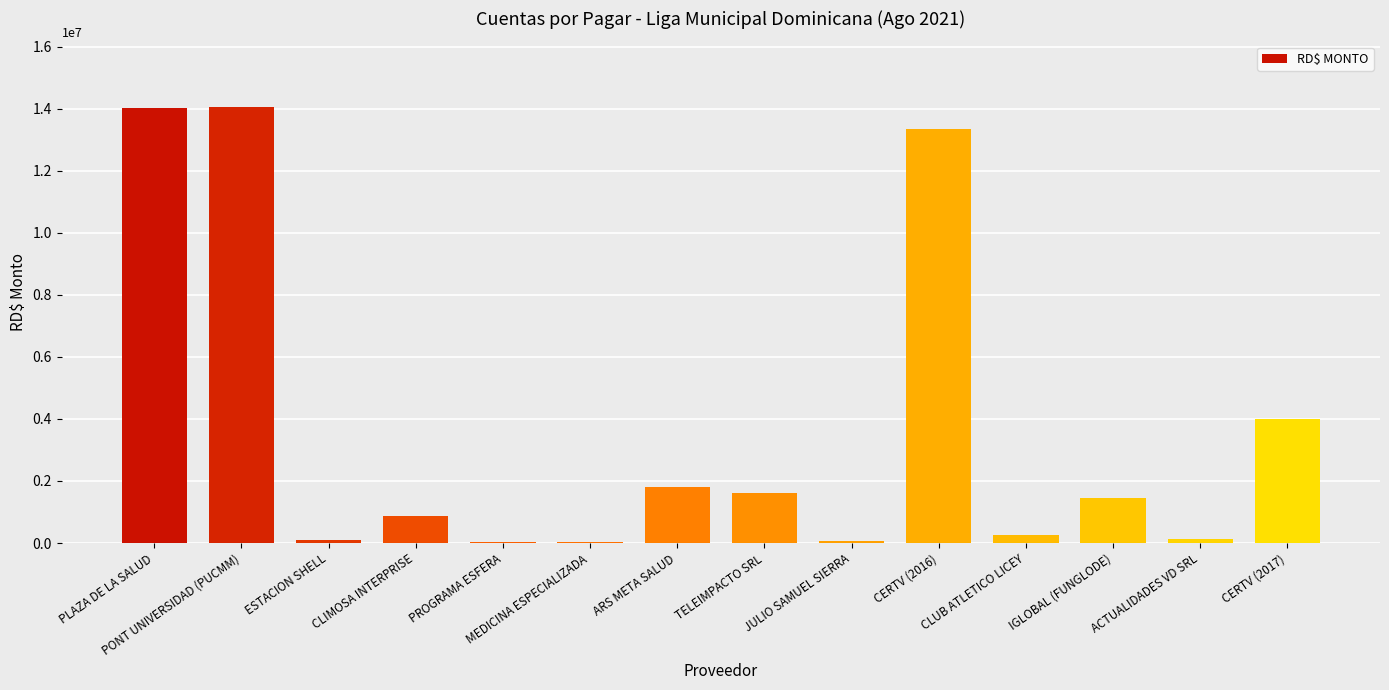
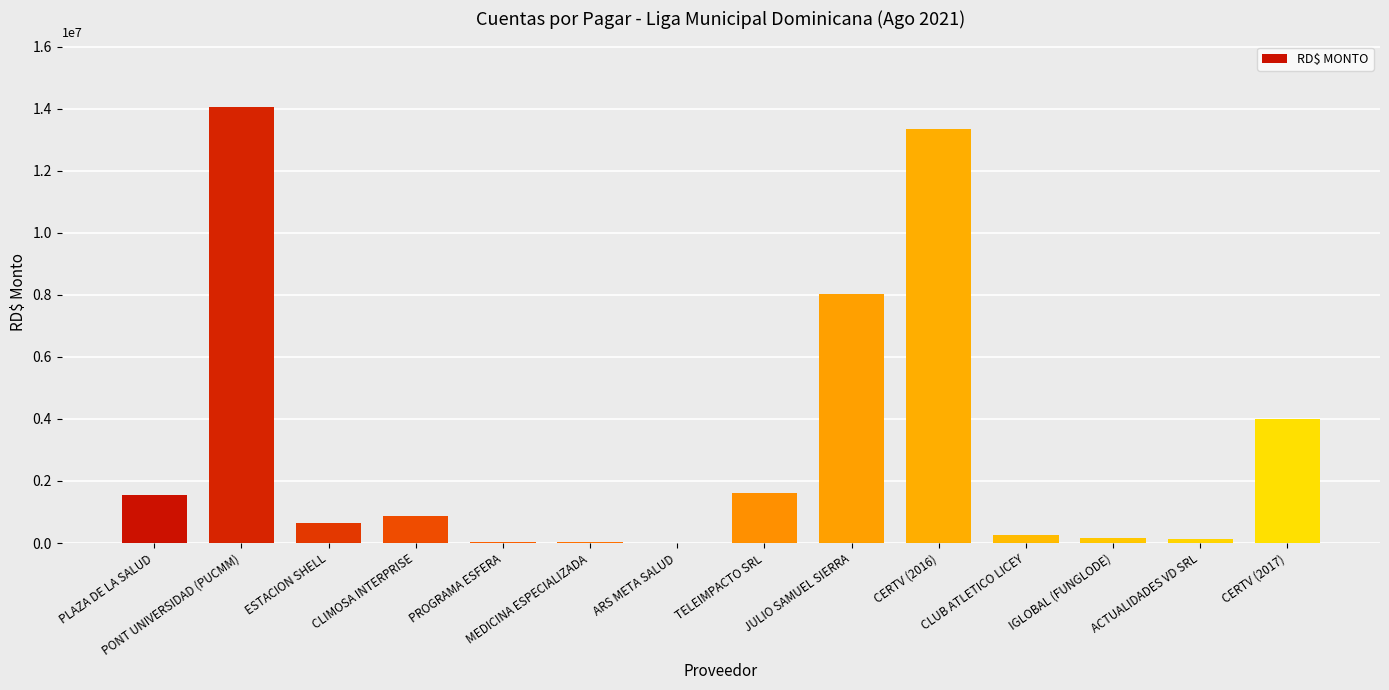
  {
-   "PLAZA DE LA SALUD": 14000000,
+   "PLAZA DE LA SALUD": 1500000,
    "PONT UNIVERSIDAD (PUCMM)": 14100000,
-   "ESTACION SHELL": 100000,
+   "ESTACION SHELL": 600000,
    "CLIMOSA INTERPRISE": 900000,
-   "ARS META SALUD": 1800000,
+   "ARS META SALUD": 0,
    "TELEIMPACTO SRL": 1600000,
-   "JULIO SAMUEL SIERRA": 100000,
+   "JULIO SAMUEL SIERRA": 8000000,
    "CERTV (2016)": 13300000,
    "CLUB ATLETICO LICEY": 300000,
-   "IGLOBAL (FUNGLODE)": 1500000,
+   "IGLOBAL (FUNGLODE)": 200000,
    "ACTUALIDADES VD SRL": 100000,
    "CERTV (2017)": 4000000
  }
